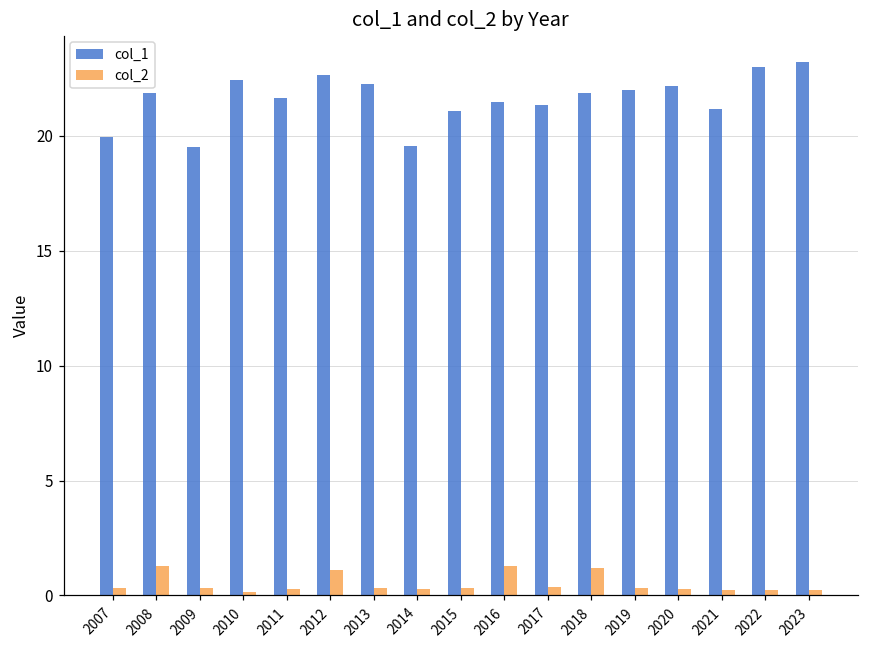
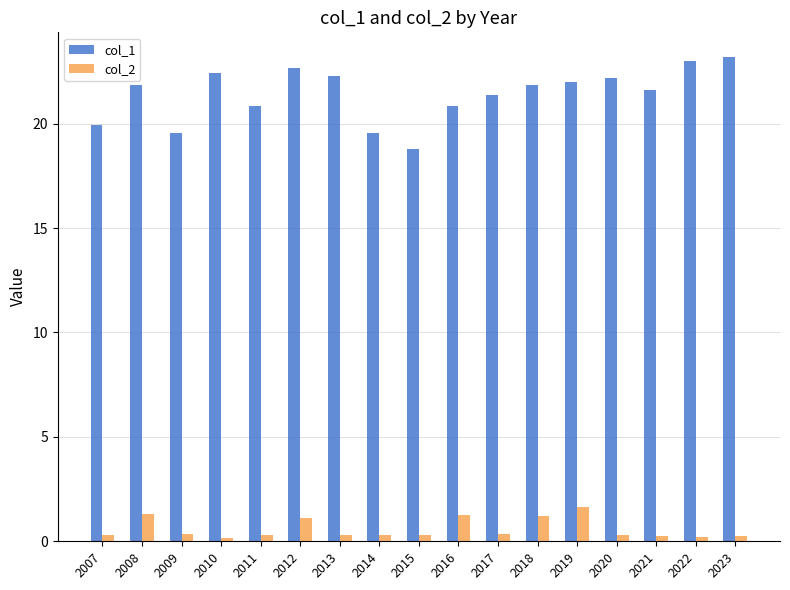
  {
    "col_1": {
      "2007": 20.0,
      "2008": 21.9,
      "2009": 19.5,
      "2010": 22.4,
-     "2011": 21.7,
+     "2011": 20.8,
      "2012": 22.7,
      "2013": 22.3,
      "2014": 19.5,
-     "2015": 21.1,
-     "2016": 21.5,
+     "2015": 18.8,
+     "2016": 20.8,
      "2017": 21.4,
      "2018": 21.9,
      "2019": 22.0,
      "2020": 22.2,
-     "2021": 21.2,
+     "2021": 21.6,
      "2022": 23.0,
      "2023": 23.2
    },
    "col_2": {
      "2007": 0.3,
      "2008": 1.3,
      "2009": 0.3,
      "2010": 0.2,
      "2011": 0.3,
      "2012": 1.1,
      "2013": 0.3,
      "2014": 0.3,
      "2015": 0.3,
      "2016": 1.3,
      "2017": 0.4,
      "2018": 1.2,
-     "2019": 0.3,
+     "2019": 1.6,
      "2020": 0.3,
      "2021": 0.2,
      "2022": 0.2,
      "2023": 0.2
    }
  }
